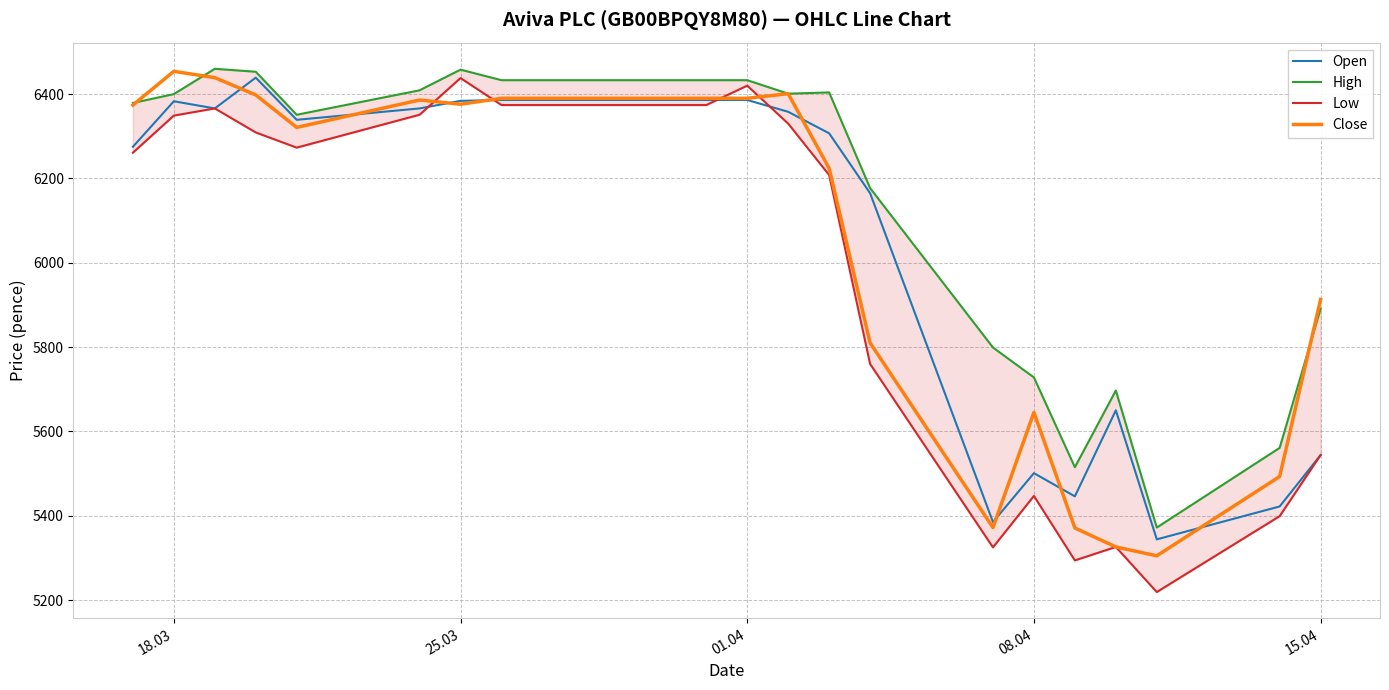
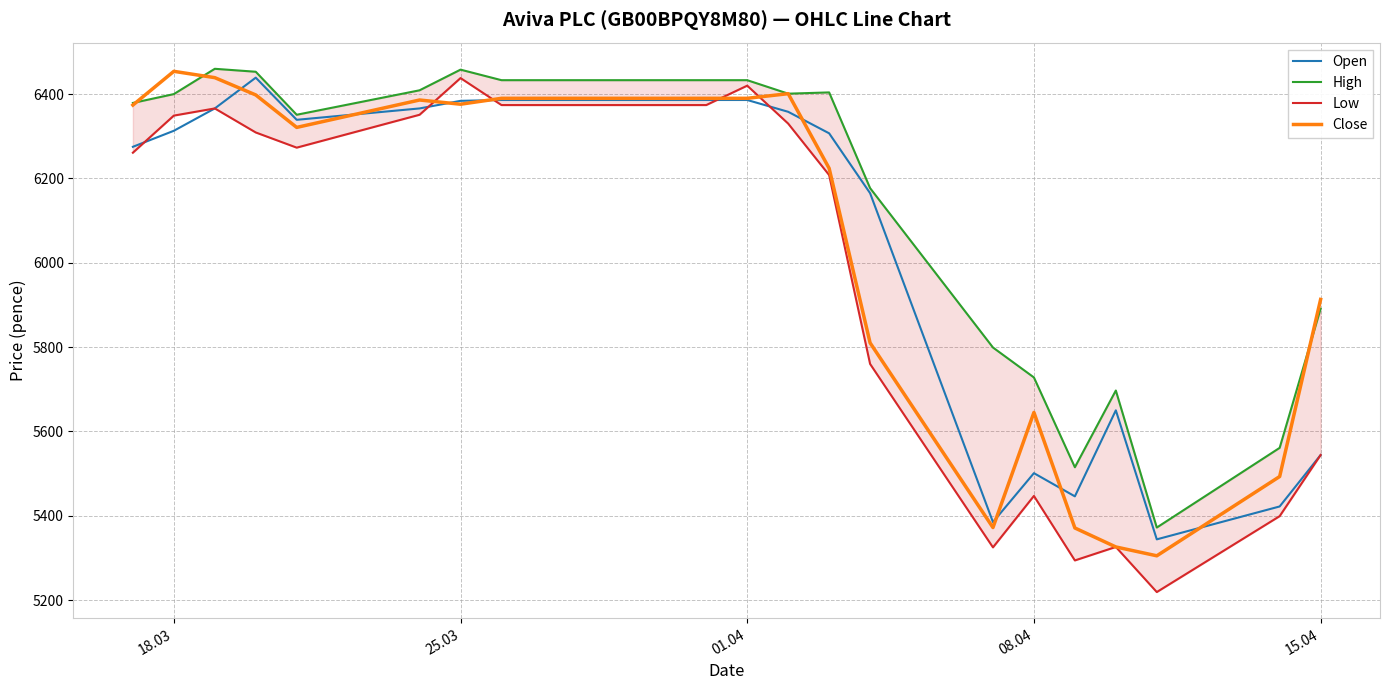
  {
    "Open": {
-     "18.03": 6380,
+     "18.03": 6310,
      "25.03": 6380,
      "08.04": 5500
    },
    "High": {
      "18.03": 6400,
      "25.03": 6460,
      "01.04": 6430,
      "08.04": 5730,
      "15.04": 5890
    },
    "Low": {
      "18.03": 6350,
      "25.03": 6440,
      "01.04": 6420,
      "08.04": 5450
    },
    "Close": {
      "18.03": 6450,
      "25.03": 6380,
      "08.04": 5650,
      "15.04": 5910
    }
  }
